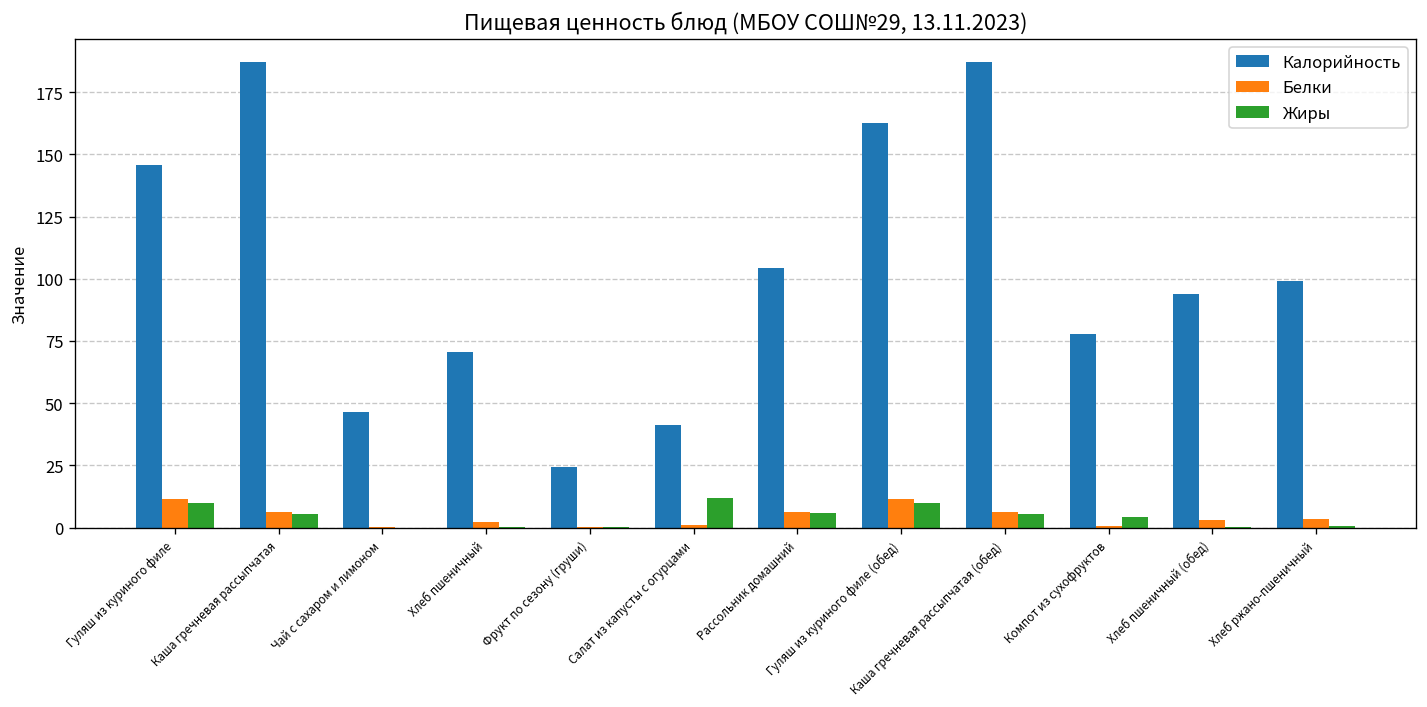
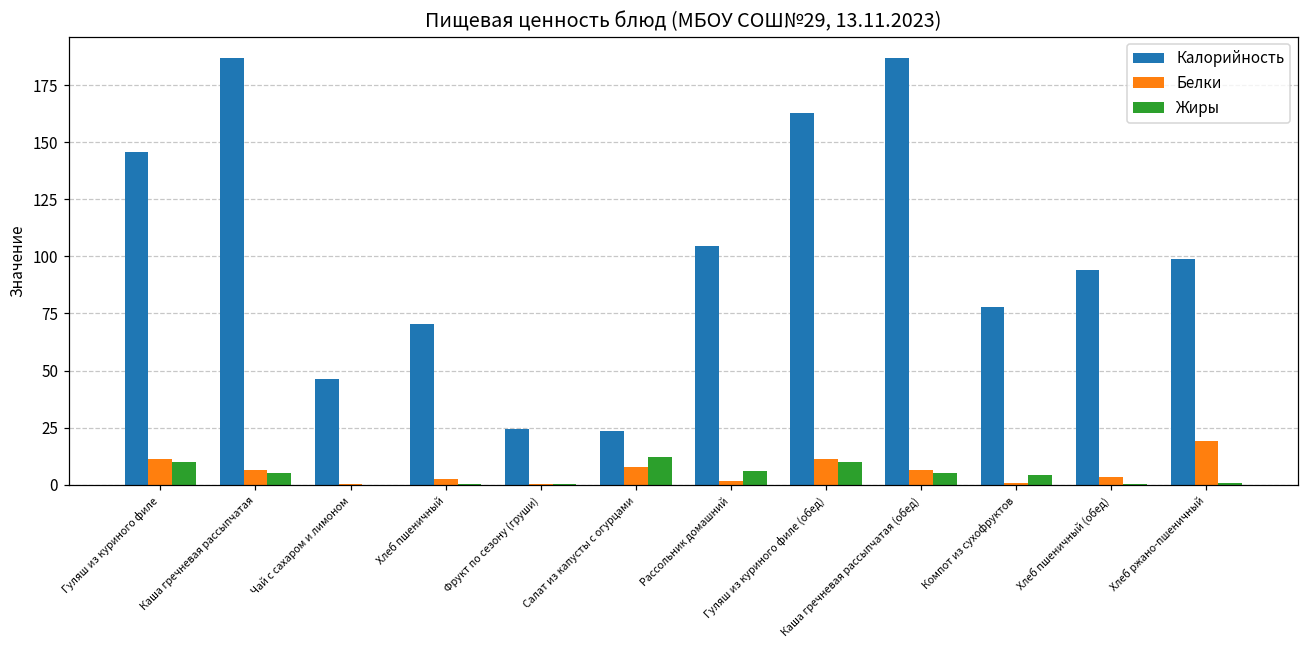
  {
    "Калорийность": {
      "Гуляш из куриного филе": 146,
      "Каша гречневая рассыпчатая": 187,
      "Чай с сахаром и лимоном": 46,
      "Хлеб пшеничный": 71,
      "Фрукт по сезону (груши)": 24,
-     "Салат из капусты с огурцами": 41,
+     "Салат из капусты с огурцами": 23,
      "Рассольник домашний": 104,
      "Гуляш из куриного филе (обед)": 163,
      "Каша гречневая рассыпчатая (обед)": 187,
      "Компот из сухофруктов": 78,
      "Хлеб пшеничный (обед)": 94,
      "Хлеб ржано-пшеничный": 99
    },
    "Белки": {
      "Гуляш из куриного филе": 11,
      "Каша гречневая рассыпчатая": 6,
      "Хлеб пшеничный": 2,
-     "Салат из капусты с огурцами": 1,
-     "Рассольник домашний": 6,
+     "Салат из капусты с огурцами": 8,
+     "Рассольник домашний": 2,
      "Гуляш из куриного филе (обед)": 11,
      "Каша гречневая рассыпчатая (обед)": 6,
      "Хлеб пшеничный (обед)": 3,
-     "Хлеб ржано-пшеничный": 3
+     "Хлеб ржано-пшеничный": 19
    },
    "Жиры": {
      "Гуляш из куриного филе": 10,
      "Каша гречневая рассыпчатая": 5,
      "Салат из капусты с огурцами": 12,
      "Рассольник домашний": 6,
      "Гуляш из куриного филе (обед)": 10,
      "Каша гречневая рассыпчатая (обед)": 5,
      "Компот из сухофруктов": 4
    }
  }
